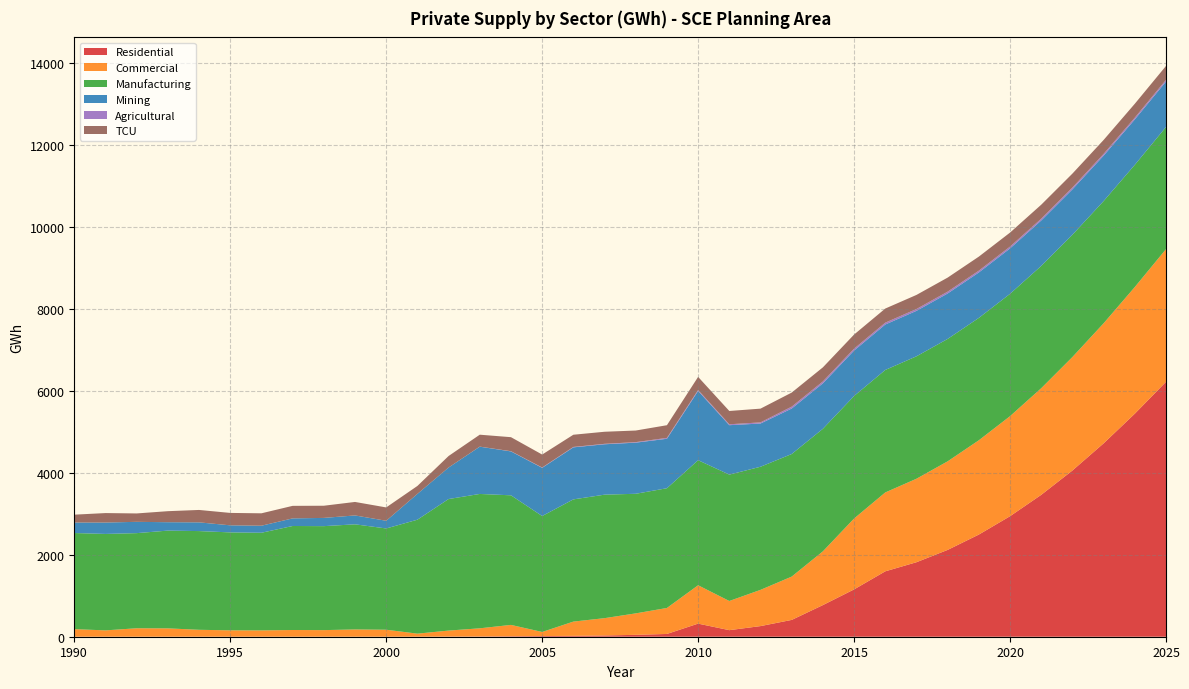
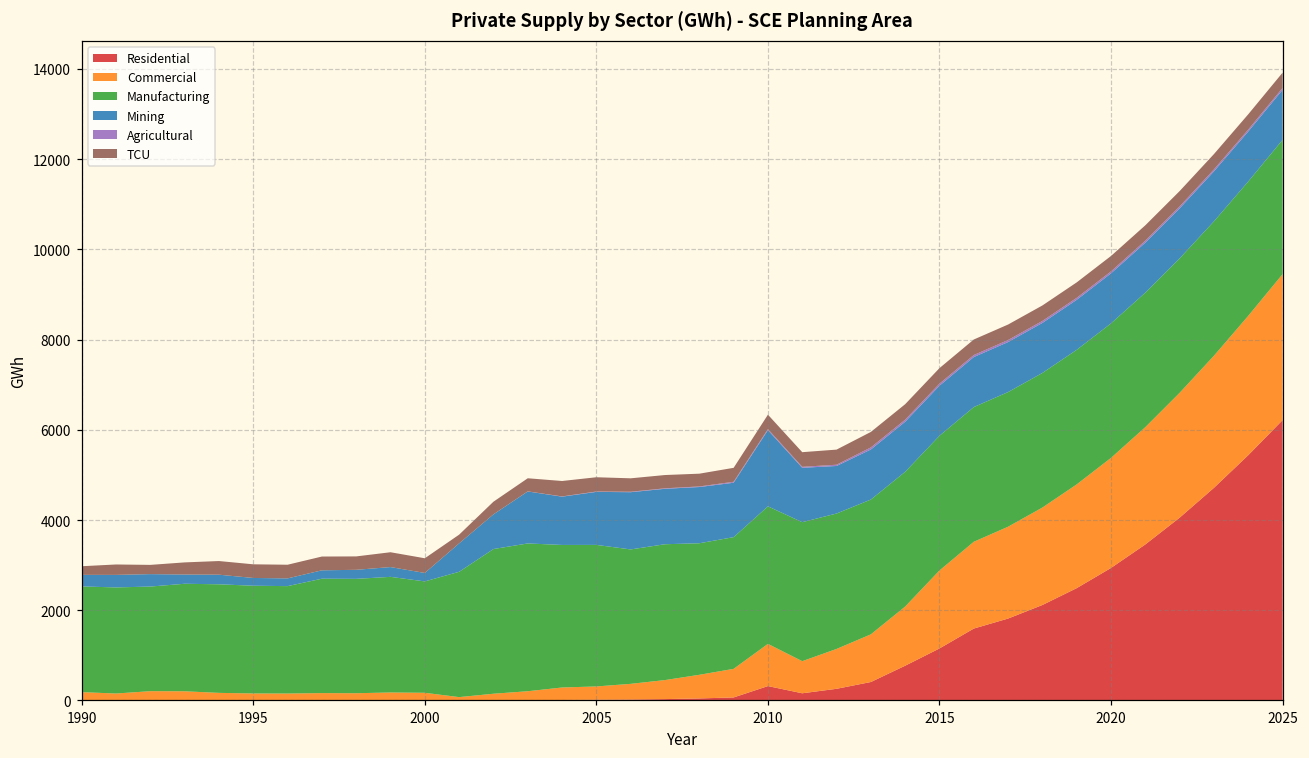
  {
    "Residential": {
      "1990": 0,
      "2010": 300,
      "2015": 1200,
      "2020": 2900,
      "2025": 6200
    },
    "Commercial": {
      "1990": 200,
      "1995": 200,
      "2000": 200,
-     "2005": 100,
+     "2005": 300,
      "2010": 900,
      "2015": 1700,
      "2020": 2400,
      "2025": 3200
    },
    "Manufacturing": {
      "1990": 2300,
      "1995": 2400,
      "2000": 2500,
-     "2005": 2800,
+     "2005": 3100,
      "2010": 3000,
      "2015": 3000,
      "2020": 3000,
      "2025": 3000
    },
    "TCU": {
      "1990": 200,
      "1995": 300,
      "2000": 300,
      "2005": 300,
      "2010": 300,
      "2015": 300,
      "2020": 300,
      "2025": 300
    }
  }
